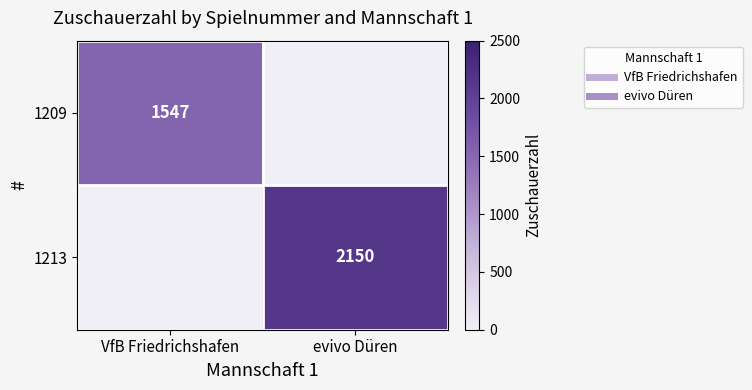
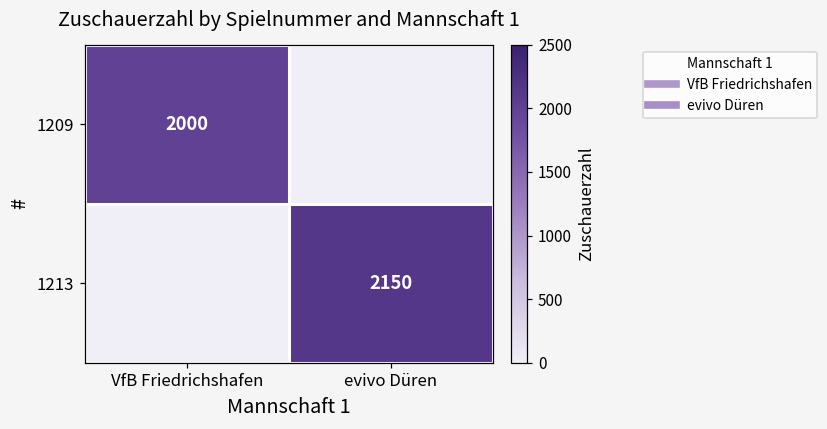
  {
    "1209": {
-     "VfB Friedrichshafen": 1547
+     "VfB Friedrichshafen": 2000
    },
    "1213": {
      "evivo Düren": 2150
    }
  }
